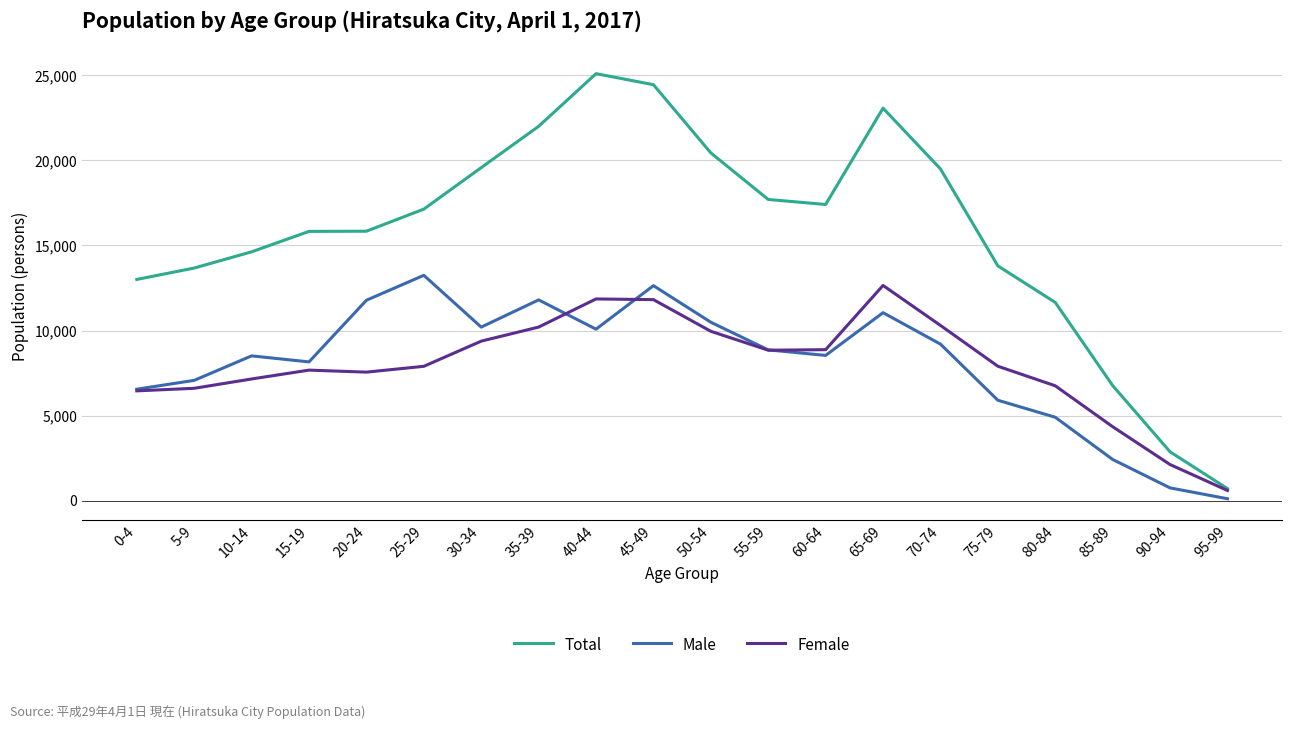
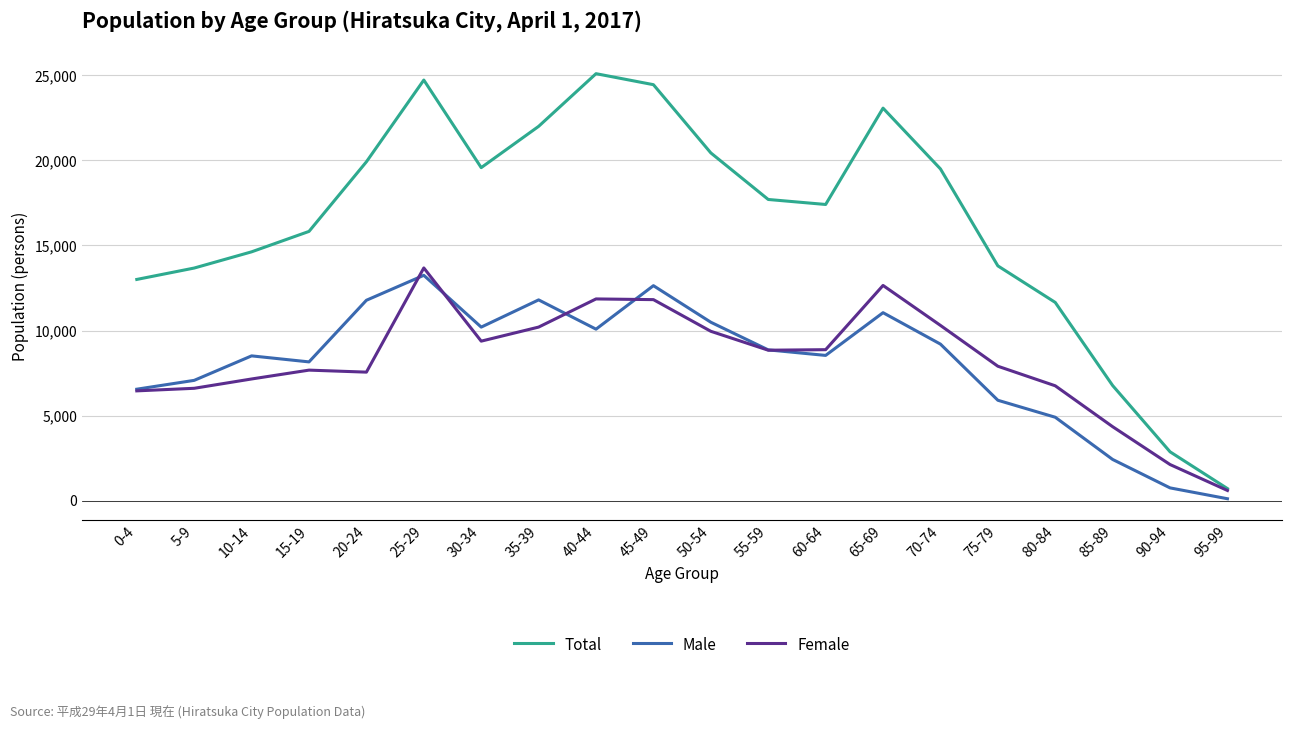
  {
    "Total": {
      "0-4": "13,000",
      "5-9": "13,700",
      "10-14": "14,600",
      "15-19": "15,800",
-     "20-24": "15,800",
-     "25-29": "17,100",
+     "20-24": "19,900",
+     "25-29": "24,700",
      "30-34": "19,600",
      "35-39": "22,000",
      "40-44": "25,100",
      "45-49": "24,500",
      "50-54": "20,400",
      "55-59": "17,700",
      "60-64": "17,400",
      "65-69": "23,100",
      "70-74": "19,500",
      "75-79": "13,800",
      "80-84": "11,700",
      "85-89": "6,800",
      "90-94": "2,900"
    },
    "Male": {
      "5-9": "7,100",
      "10-14": "8,500",
      "15-19": "8,200",
      "20-24": "11,800",
      "25-29": "13,200",
      "30-34": "10,200",
      "35-39": "11,800",
      "40-44": "10,100",
      "45-49": "12,600",
      "50-54": "10,500",
      "60-64": "8,500",
      "65-69": "11,000",
      "70-74": "9,200",
      "75-79": "5,900",
      "80-84": "4,900",
      "85-89": "2,400",
      "90-94": "700",
      "95-99": "100"
    },
    "Female": {
      "5-9": "6,600",
      "10-14": "7,200",
      "15-19": "7,700",
      "20-24": "7,600",
-     "25-29": "7,900",
+     "25-29": "13,700",
      "30-34": "9,400",
      "35-39": "10,200",
      "40-44": "11,900",
      "45-49": "11,800",
      "50-54": "10,000",
      "60-64": "8,900",
      "65-69": "12,600",
      "70-74": "10,300",
      "75-79": "7,900",
      "80-84": "6,800",
      "85-89": "4,300",
      "90-94": "2,100"
    }
  }
